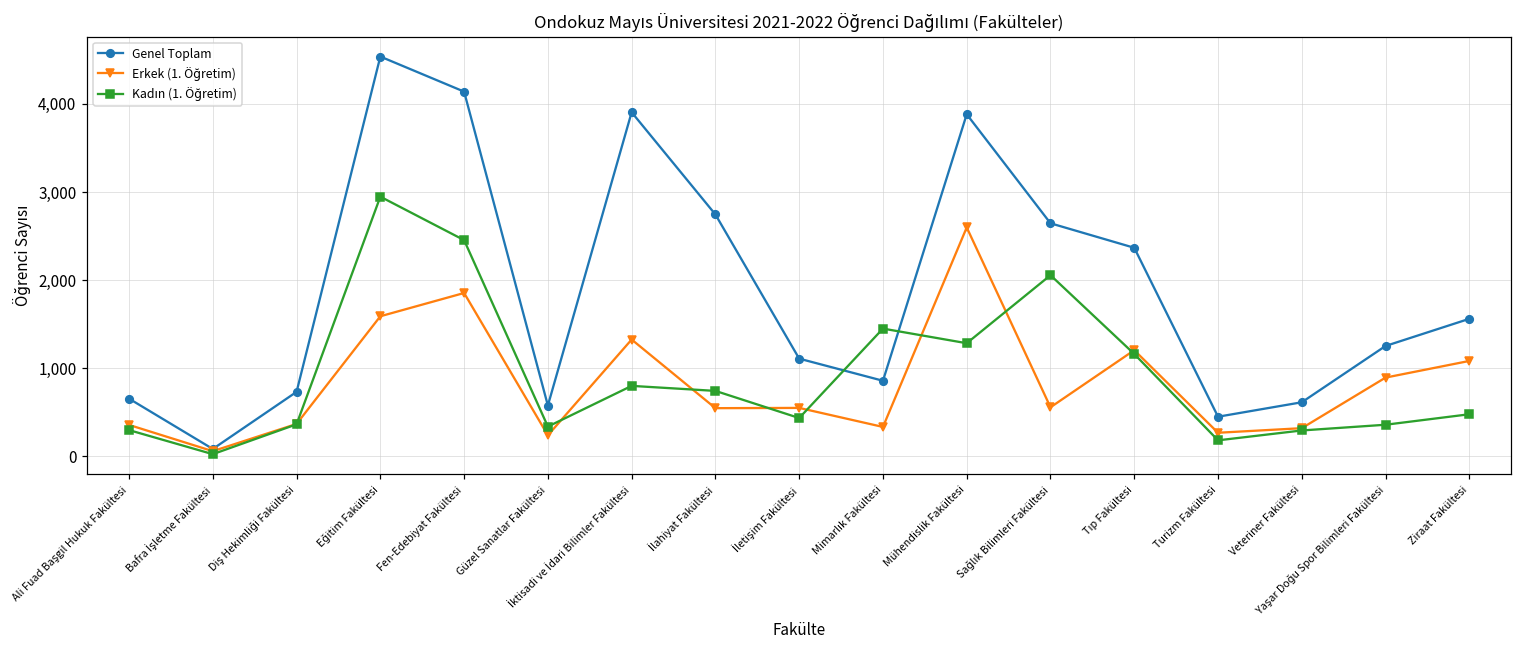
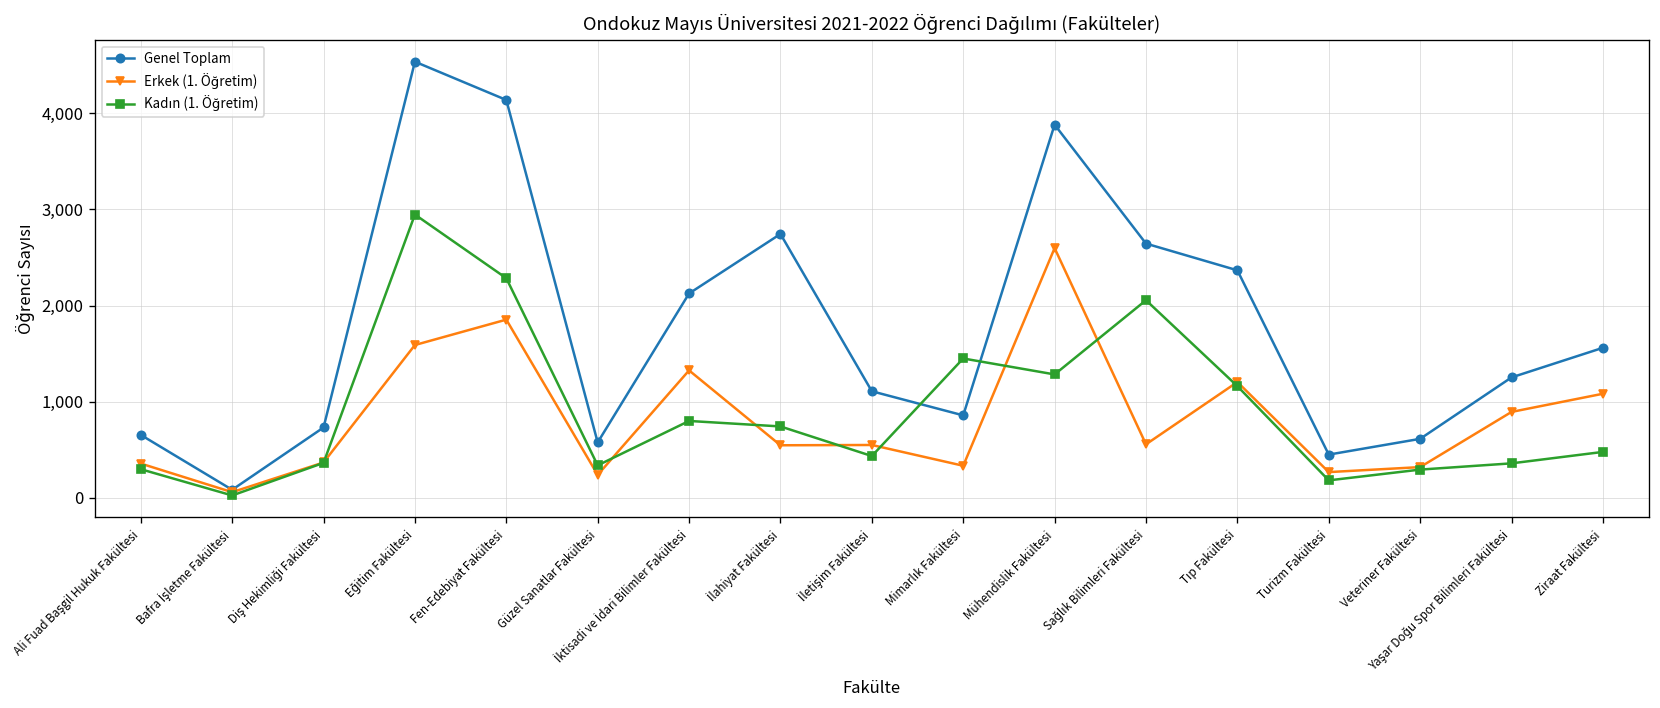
  {
    "Genel Toplam": {
      "Ali Fuad Başgil Hukuk Fakültesi": "700",
      "Diş Hekimliği Fakültesi": "700",
      "Eğitim Fakültesi": "4,500",
      "Fen-Edebiyat Fakültesi": "4,100",
      "Güzel Sanatlar Fakültesi": "600",
-     "İktisadi ve İdari Bilimler Fakültesi": "3,900",
+     "İktisadi ve İdari Bilimler Fakültesi": "2,100",
      "İlahiyat Fakültesi": "2,700",
      "İletişim Fakültesi": "1,100",
      "Mimarlık Fakültesi": "900",
      "Mühendislik Fakültesi": "3,900",
      "Sağlık Bilimleri Fakültesi": "2,600",
      "Tıp Fakültesi": "2,400",
      "Turizm Fakültesi": "500",
      "Veteriner Fakültesi": "600",
      "Yaşar Doğu Spor Bilimleri Fakültesi": "1,300",
      "Ziraat Fakültesi": "1,600"
    },
    "Erkek (1. Öğretim)": {
      "Ali Fuad Başgil Hukuk Fakültesi": "400",
      "Eğitim Fakültesi": "1,600",
      "Fen-Edebiyat Fakültesi": "1,900",
      "Güzel Sanatlar Fakültesi": "200",
      "İktisadi ve İdari Bilimler Fakültesi": "1,300",
      "İlahiyat Fakültesi": "500",
      "İletişim Fakültesi": "600",
      "Mimarlık Fakültesi": "300",
      "Mühendislik Fakültesi": "2,600",
      "Sağlık Bilimleri Fakültesi": "600",
      "Tıp Fakültesi": "1,200",
      "Turizm Fakültesi": "300",
      "Yaşar Doğu Spor Bilimleri Fakültesi": "900",
      "Ziraat Fakültesi": "1,100"
    },
    "Kadın (1. Öğretim)": {
      "Ali Fuad Başgil Hukuk Fakültesi": "300",
      "Bafra İşletme Fakültesi": "0",
      "Eğitim Fakültesi": "2,900",
-     "Fen-Edebiyat Fakültesi": "2,500",
+     "Fen-Edebiyat Fakültesi": "2,300",
      "Güzel Sanatlar Fakültesi": "300",
      "İktisadi ve İdari Bilimler Fakültesi": "800",
      "İlahiyat Fakültesi": "700",
      "İletişim Fakültesi": "400",
      "Mimarlık Fakültesi": "1,500",
      "Mühendislik Fakültesi": "1,300",
      "Sağlık Bilimleri Fakültesi": "2,100",
      "Tıp Fakültesi": "1,200",
      "Turizm Fakültesi": "200",
      "Yaşar Doğu Spor Bilimleri Fakültesi": "400",
      "Ziraat Fakültesi": "500"
    }
  }
